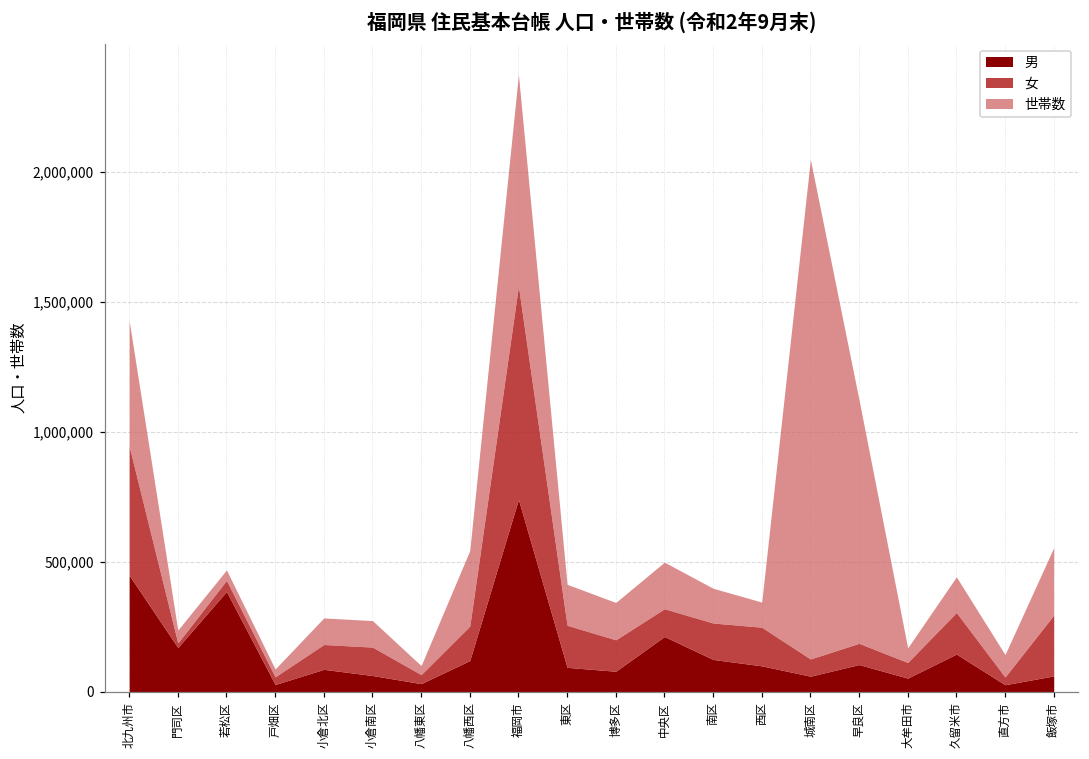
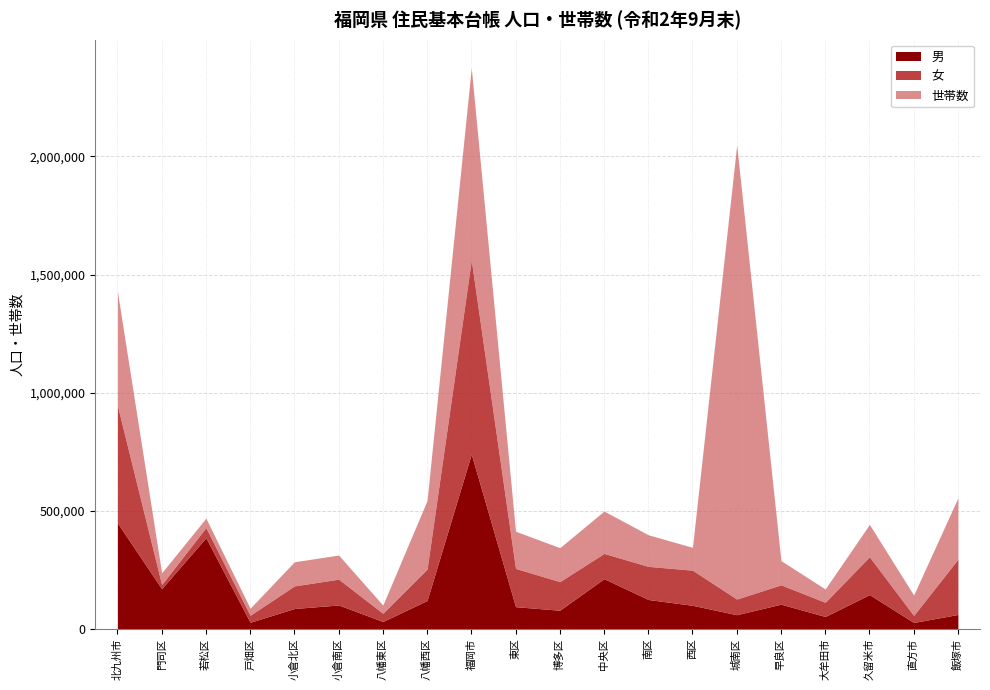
  {
    "男": {
      "北九州市": "450,000",
      "門司区": "170,000",
      "若松区": "390,000",
      "戸畑区": "30,000",
      "小倉北区": "90,000",
-     "小倉南区": "60,000",
+     "小倉南区": "100,000",
      "八幡東区": "30,000",
      "八幡西区": "120,000",
      "福岡市": "740,000",
      "東区": "90,000",
      "博多区": "80,000",
      "中央区": "210,000",
      "南区": "120,000",
      "西区": "100,000",
      "城南区": "60,000",
      "早良区": "100,000",
      "大牟田市": "50,000",
      "久留米市": "140,000",
      "直方市": "30,000",
      "飯塚市": "60,000"
    },
    "女": {
      "北九州市": "500,000",
      "門司区": "20,000",
      "若松区": "40,000",
      "戸畑区": "30,000",
      "小倉北区": "100,000",
      "小倉南区": "110,000",
      "八幡東区": "30,000",
      "八幡西区": "130,000",
      "福岡市": "820,000",
      "東区": "160,000",
      "博多区": "120,000",
      "中央区": "110,000",
      "南区": "140,000",
      "西区": "150,000",
      "城南区": "70,000",
      "早良区": "80,000",
      "大牟田市": "60,000",
      "久留米市": "160,000",
      "直方市": "30,000",
      "飯塚市": "230,000"
    },
    "世帯数": {
      "北九州市": "480,000",
      "門司区": "50,000",
      "若松区": "40,000",
      "戸畑区": "30,000",
      "小倉北区": "100,000",
      "小倉南区": "100,000",
      "八幡東区": "30,000",
      "八幡西区": "290,000",
      "福岡市": "810,000",
      "東区": "160,000",
      "博多区": "140,000",
      "中央区": "180,000",
      "南区": "130,000",
      "西区": "100,000",
      "城南区": "1,920,000",
-     "早良区": "940,000",
+     "早良区": "100,000",
      "大牟田市": "60,000",
      "久留米市": "140,000",
      "直方市": "90,000",
      "飯塚市": "260,000"
    }
  }
